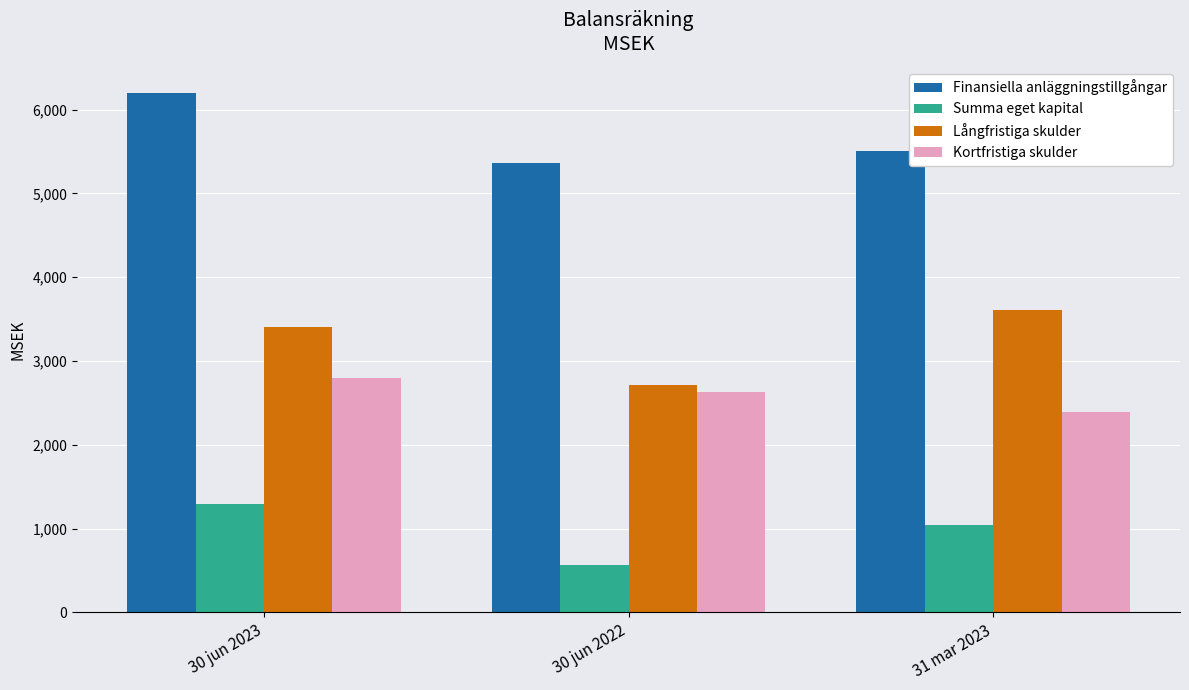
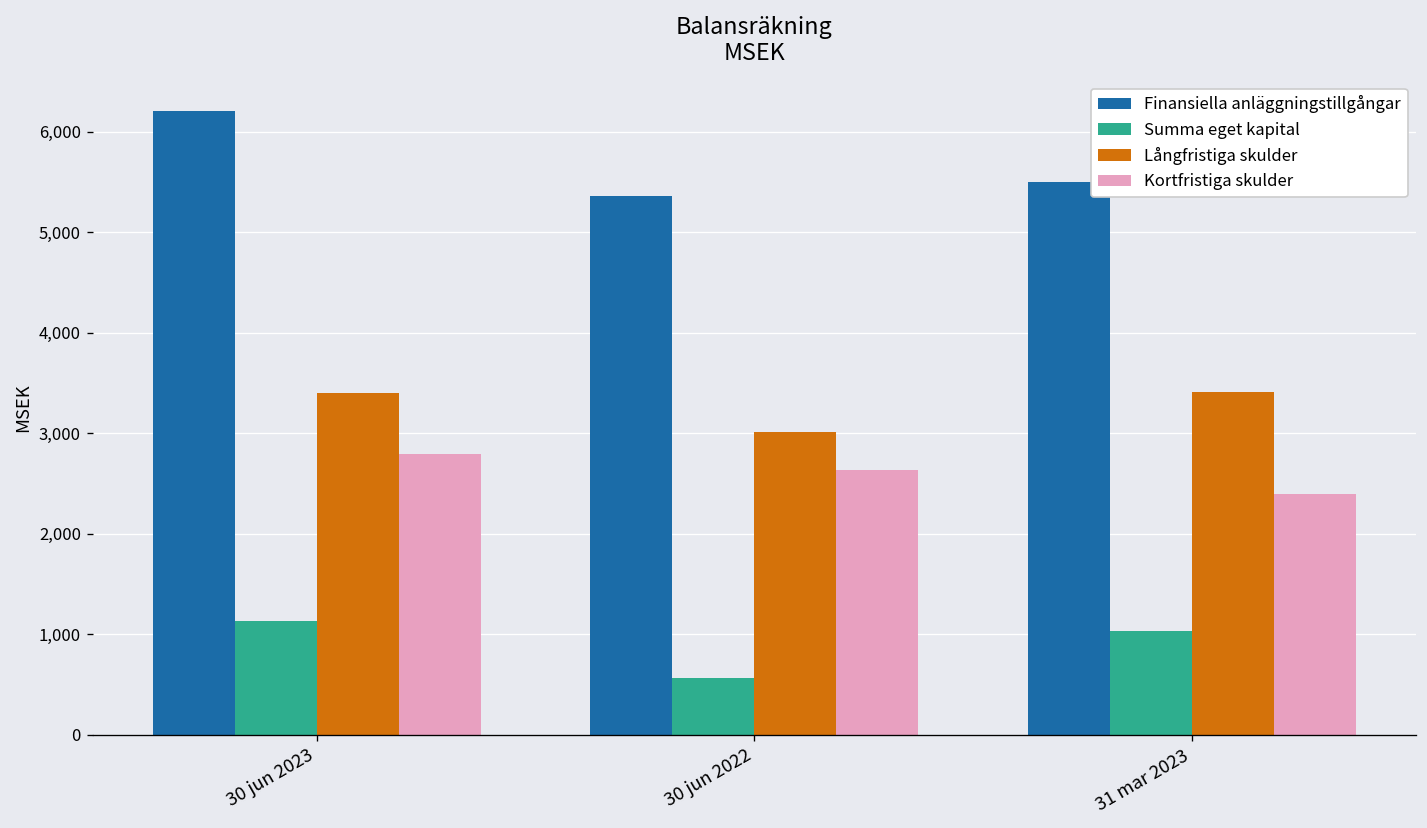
  {
    "Finansiella anläggningstillgångar": {
      "30 jun 2023": "6,200",
      "30 jun 2022": "5,400",
      "31 mar 2023": "5,500"
    },
    "Summa eget kapital": {
-     "30 jun 2023": "1,300",
+     "30 jun 2023": "1,100",
      "30 jun 2022": "600",
      "31 mar 2023": "1,000"
    },
    "Långfristiga skulder": {
      "30 jun 2023": "3,400",
-     "30 jun 2022": "2,700",
-     "31 mar 2023": "3,600"
+     "30 jun 2022": "3,000",
+     "31 mar 2023": "3,400"
    },
    "Kortfristiga skulder": {
      "30 jun 2023": "2,800",
      "30 jun 2022": "2,600",
      "31 mar 2023": "2,400"
    }
  }
